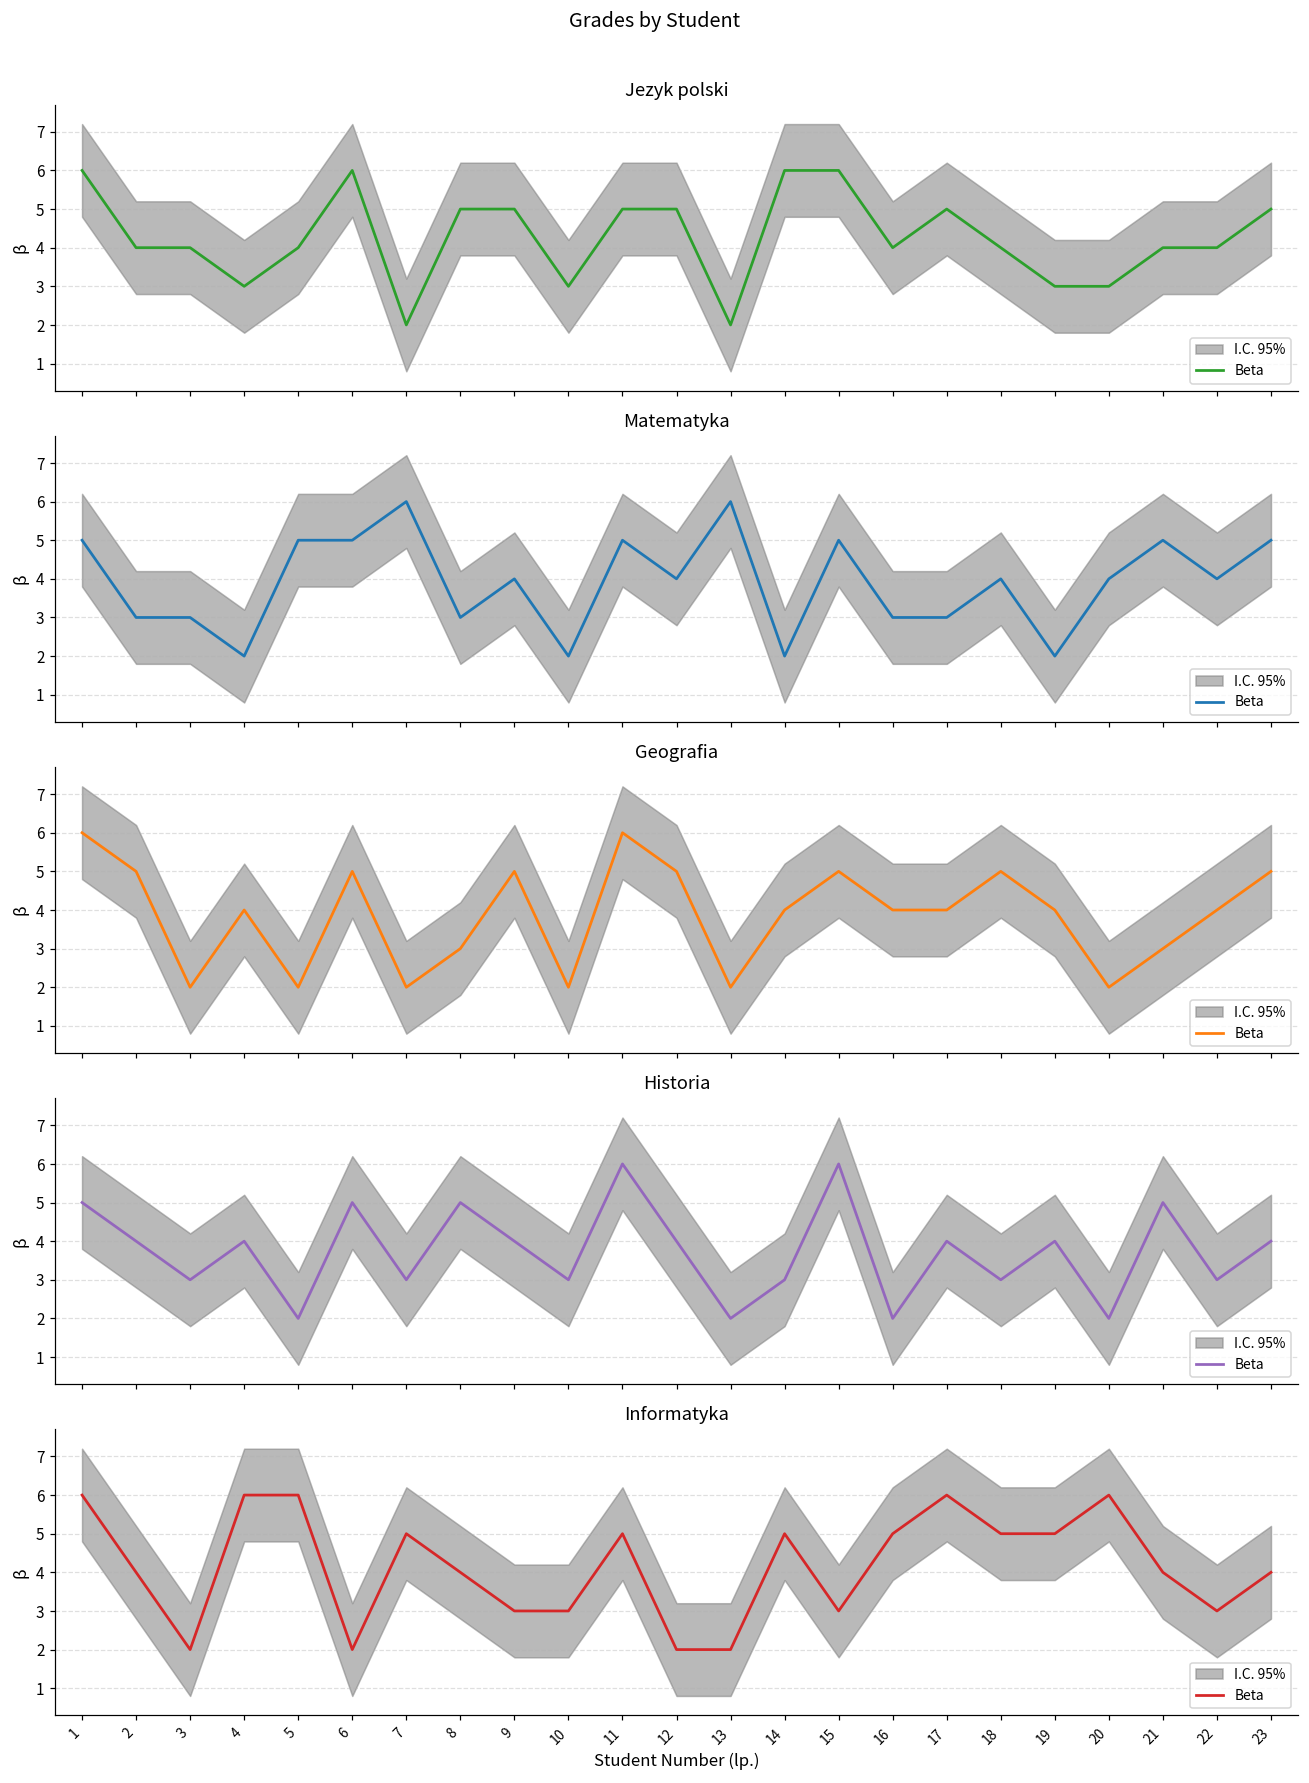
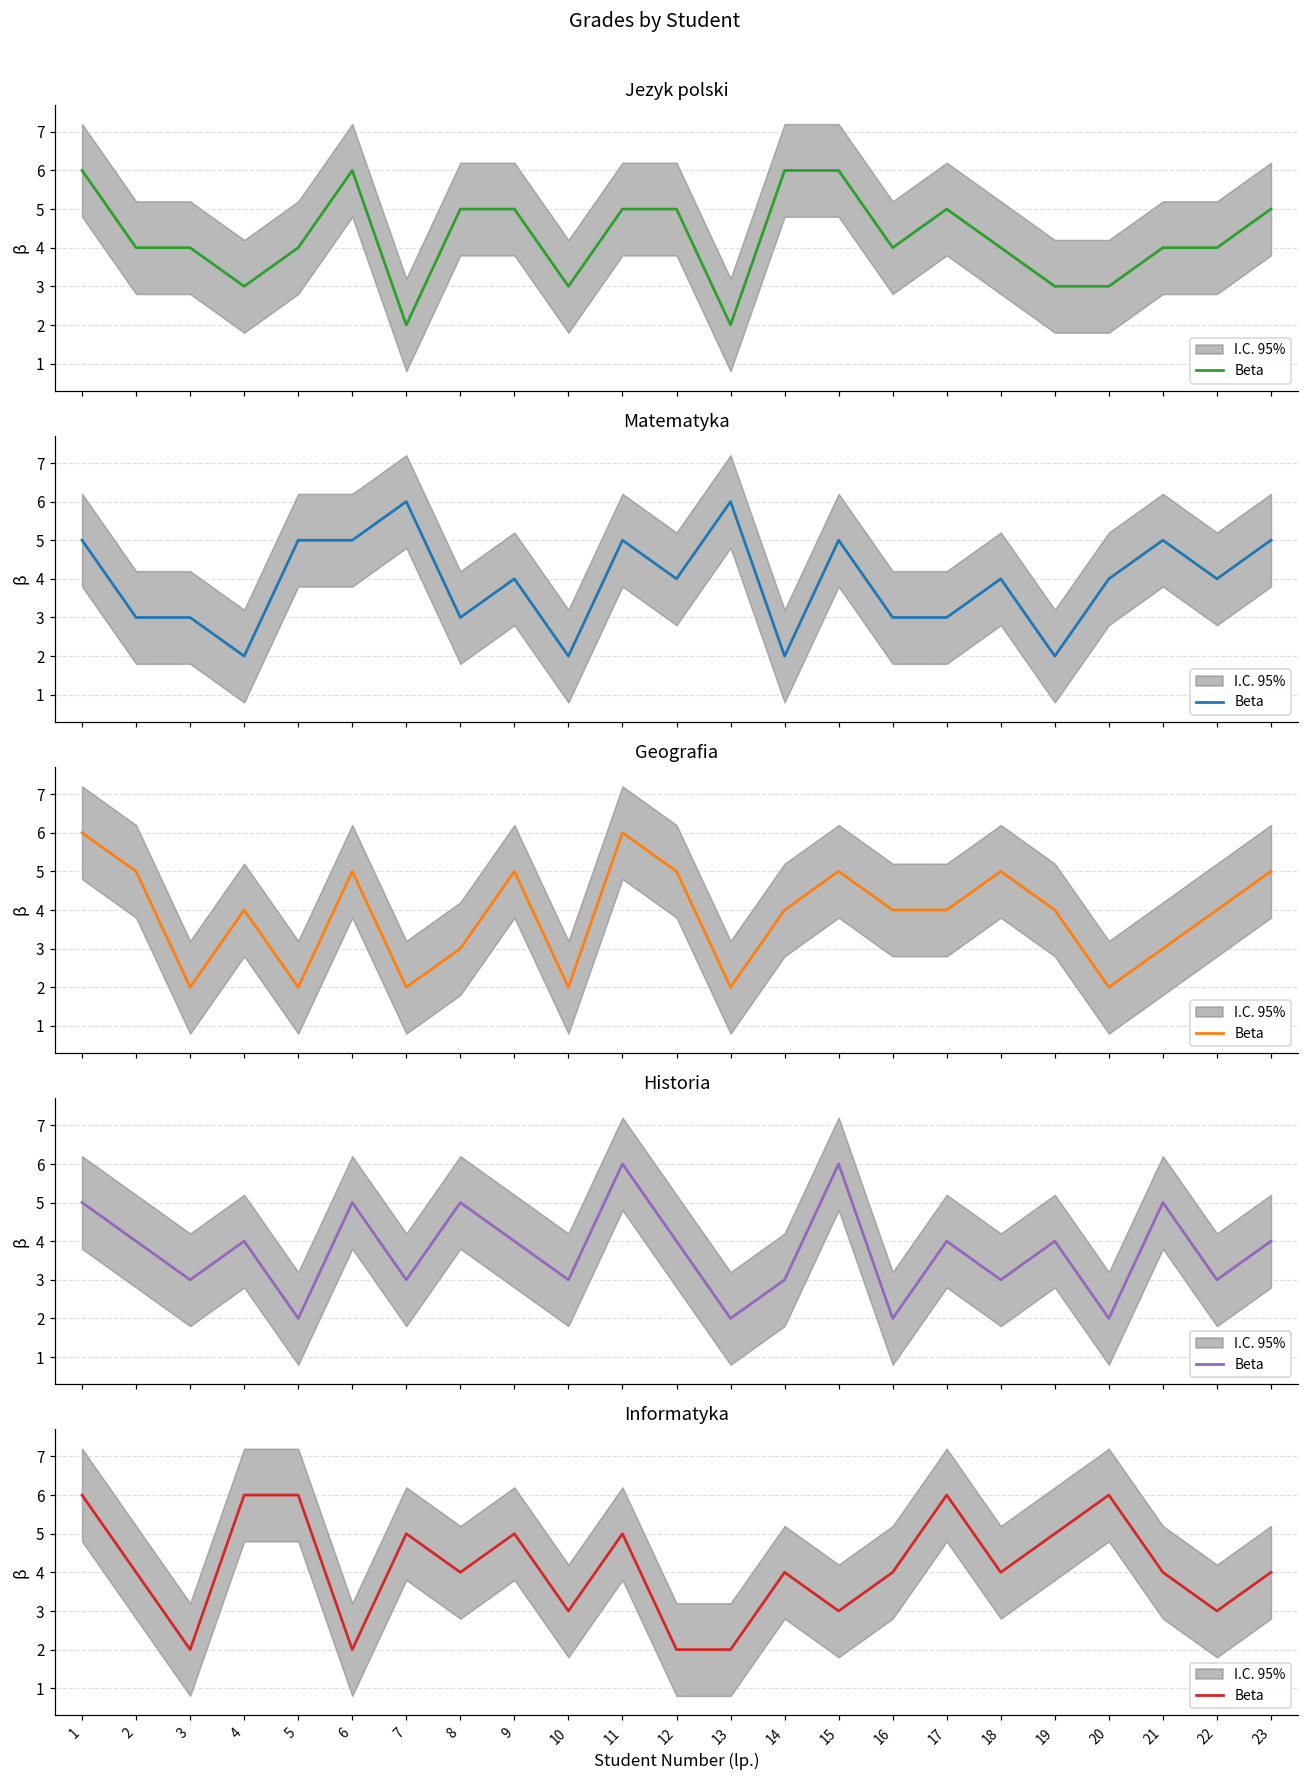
  {
    "Informatyka": {
      "Beta": {
        "1": 6,
        "2": 4,
        "3": 2,
        "4": 6,
        "5": 6,
        "6": 2,
        "7": 5,
        "8": 4,
-       "9": 3,
+       "9": 5,
        "10": 3,
        "11": 5,
        "12": 2,
        "13": 2,
-       "14": 5,
+       "14": 4,
        "15": 3,
-       "16": 5,
+       "16": 4,
        "17": 6,
-       "18": 5,
+       "18": 4,
        "19": 5,
        "20": 6,
        "21": 4,
        "22": 3,
        "23": 4
      }
    }
  }
